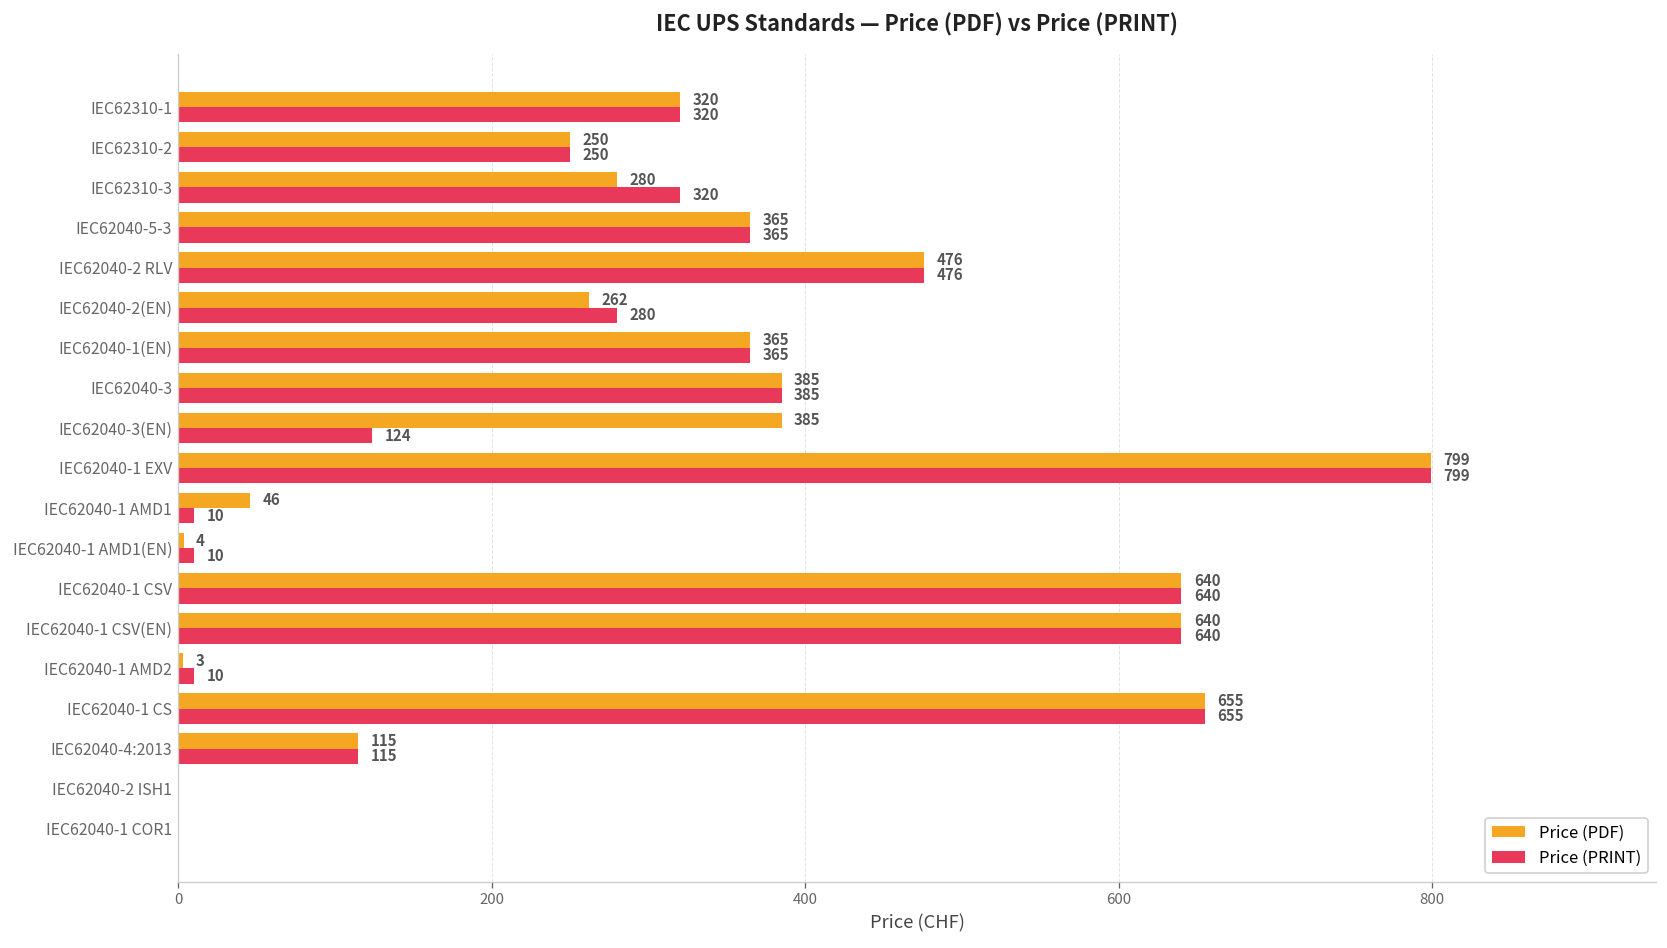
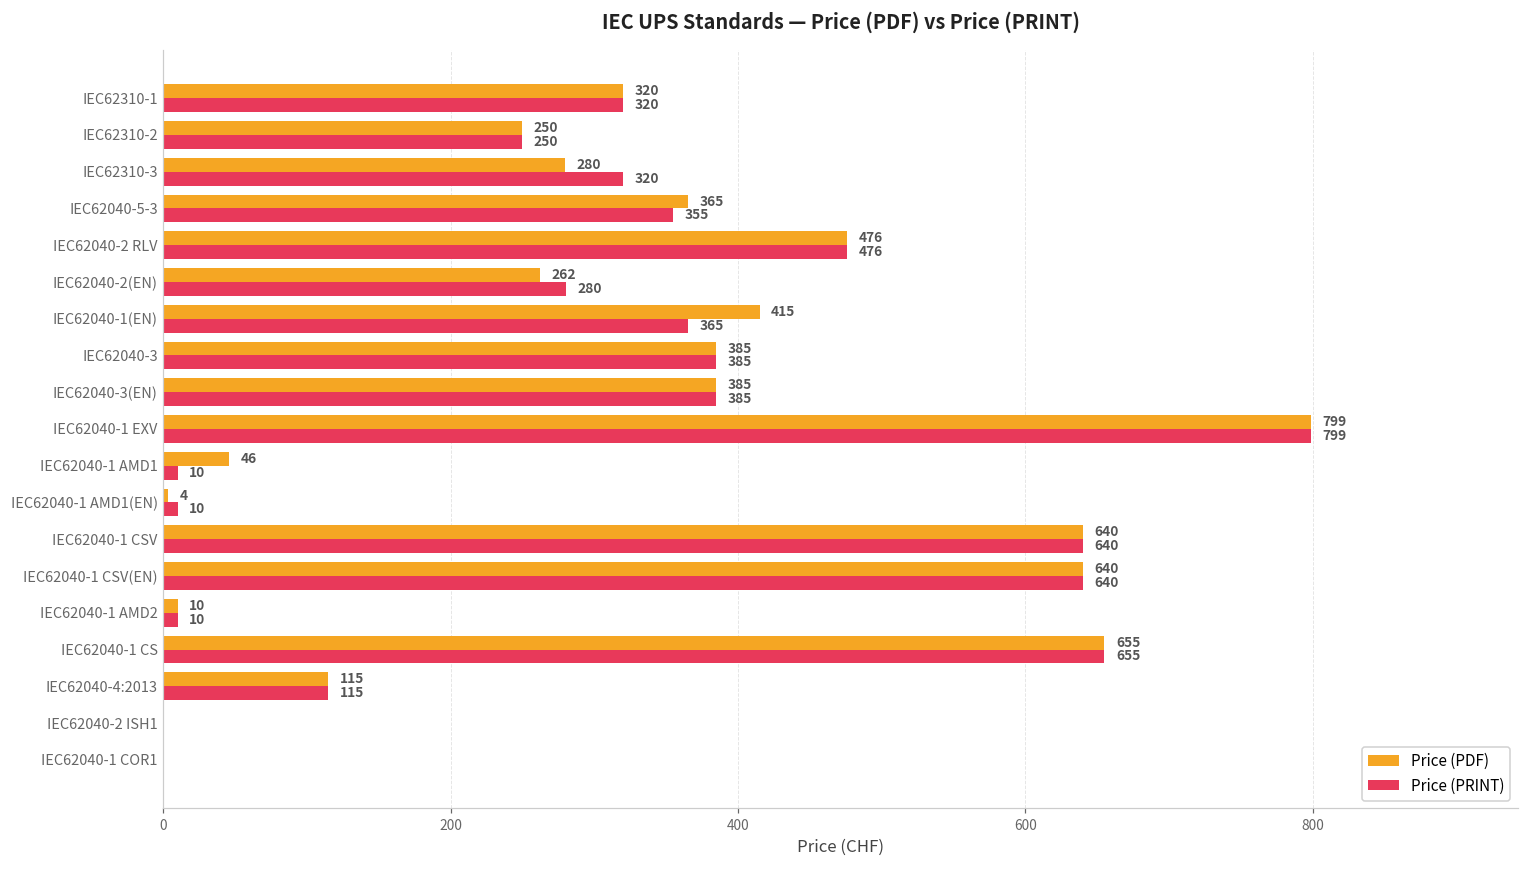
  {
    "Price (PDF)": {
      "IEC62310-1": 320,
      "IEC62310-2": 250,
      "IEC62310-3": 280,
      "IEC62040-5-3": 365,
      "IEC62040-2 RLV": 476,
      "IEC62040-2(EN)": 262,
-     "IEC62040-1(EN)": 365,
+     "IEC62040-1(EN)": 415,
      "IEC62040-3": 385,
      "IEC62040-3(EN)": 385,
      "IEC62040-1 EXV": 799,
      "IEC62040-1 AMD1": 46,
      "IEC62040-1 AMD1(EN)": 4,
      "IEC62040-1 CSV": 640,
      "IEC62040-1 CSV(EN)": 640,
-     "IEC62040-1 AMD2": 3,
+     "IEC62040-1 AMD2": 10,
      "IEC62040-1 CS": 655,
      "IEC62040-4:2013": 115
    },
    "Price (PRINT)": {
      "IEC62310-1": 320,
      "IEC62310-2": 250,
      "IEC62310-3": 320,
-     "IEC62040-5-3": 365,
+     "IEC62040-5-3": 355,
      "IEC62040-2 RLV": 476,
      "IEC62040-2(EN)": 280,
      "IEC62040-1(EN)": 365,
      "IEC62040-3": 385,
-     "IEC62040-3(EN)": 124,
+     "IEC62040-3(EN)": 385,
      "IEC62040-1 EXV": 799,
      "IEC62040-1 AMD1": 10,
      "IEC62040-1 AMD1(EN)": 10,
      "IEC62040-1 CSV": 640,
      "IEC62040-1 CSV(EN)": 640,
      "IEC62040-1 AMD2": 10,
      "IEC62040-1 CS": 655,
      "IEC62040-4:2013": 115
    }
  }
